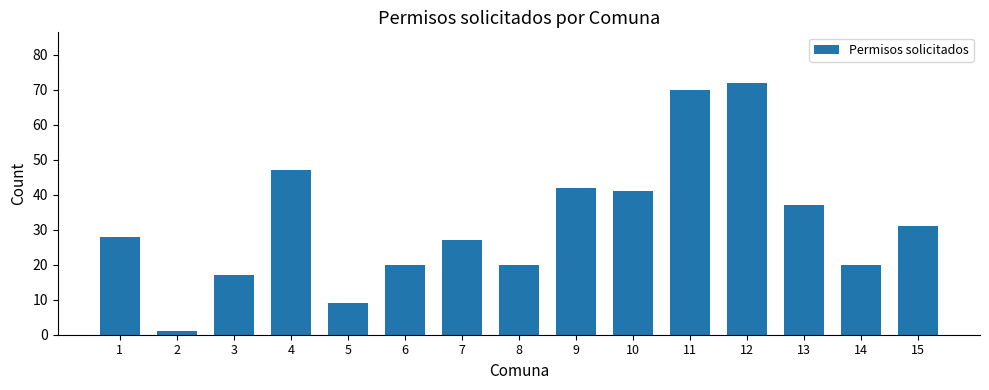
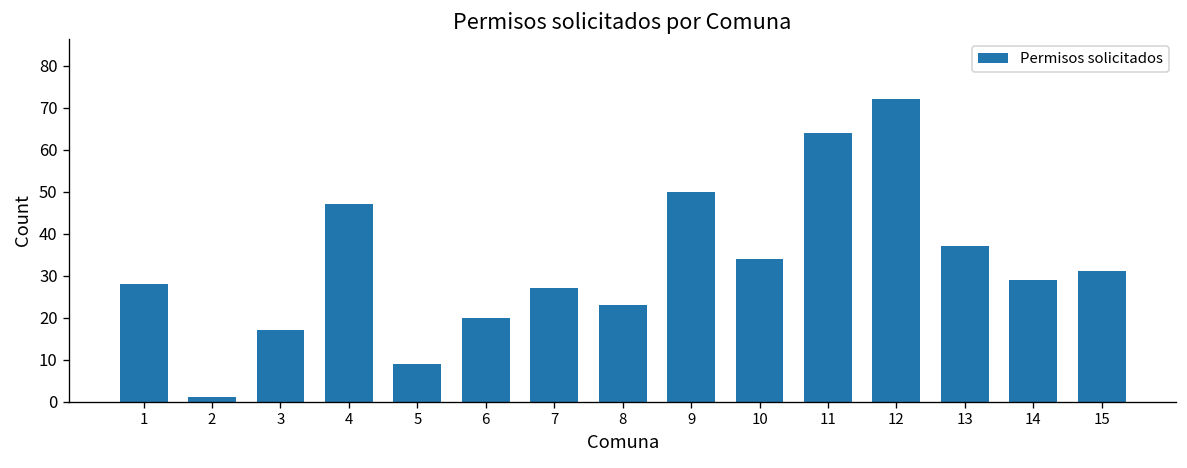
  {
    "1": 28,
    "2": 1,
    "3": 17,
    "4": 47,
    "5": 9,
    "6": 20,
    "7": 27,
-   "8": 20,
-   "9": 42,
-   "10": 41,
-   "11": 70,
+   "8": 23,
+   "9": 50,
+   "10": 34,
+   "11": 64,
    "12": 72,
    "13": 37,
-   "14": 20,
+   "14": 29,
    "15": 31
  }
